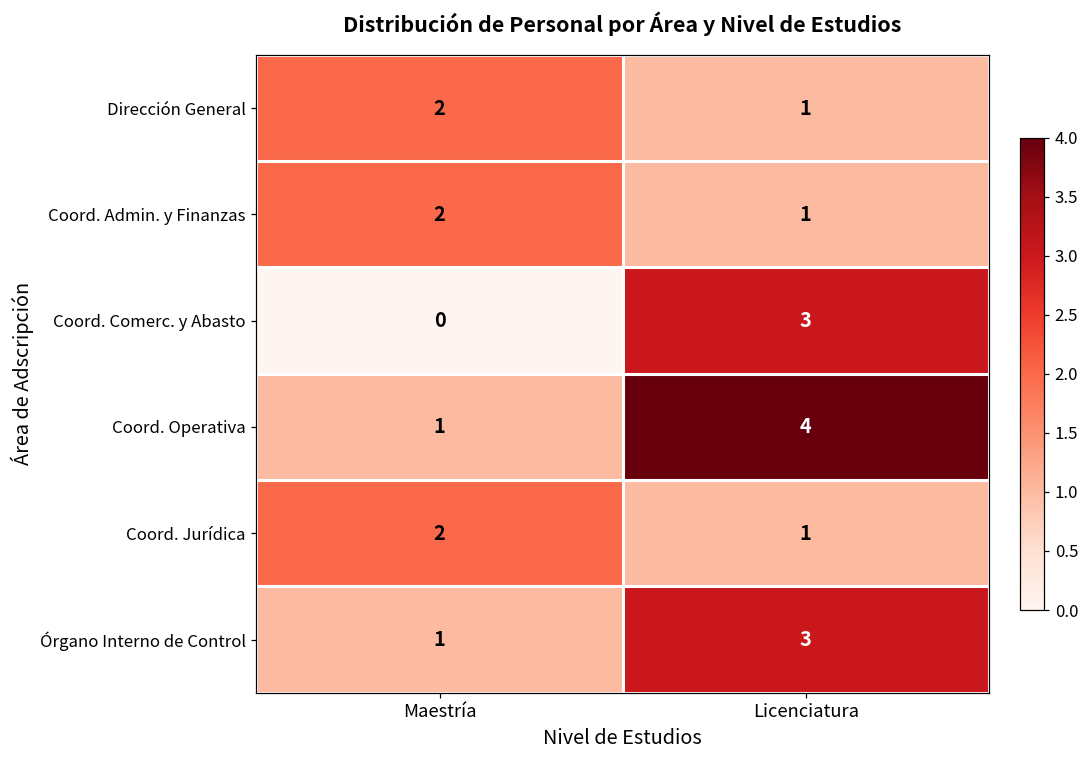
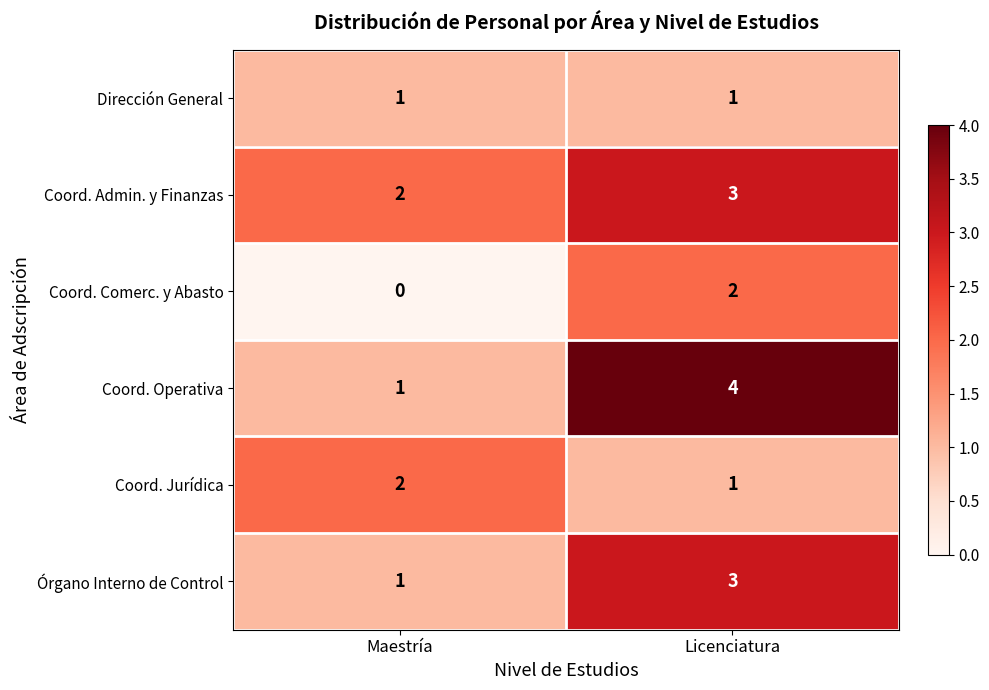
  {
    "Dirección General": {
-     "Maestría": 2,
+     "Maestría": 1,
      "Licenciatura": 1
    },
    "Coord. Admin. y Finanzas": {
      "Maestría": 2,
-     "Licenciatura": 1
+     "Licenciatura": 3
    },
    "Coord. Comerc. y Abasto": {
      "Maestría": 0,
-     "Licenciatura": 3
+     "Licenciatura": 2
    },
    "Coord. Operativa": {
      "Maestría": 1,
      "Licenciatura": 4
    },
    "Coord. Jurídica": {
      "Maestría": 2,
      "Licenciatura": 1
    },
    "Órgano Interno de Control": {
      "Maestría": 1,
      "Licenciatura": 3
    }
  }
